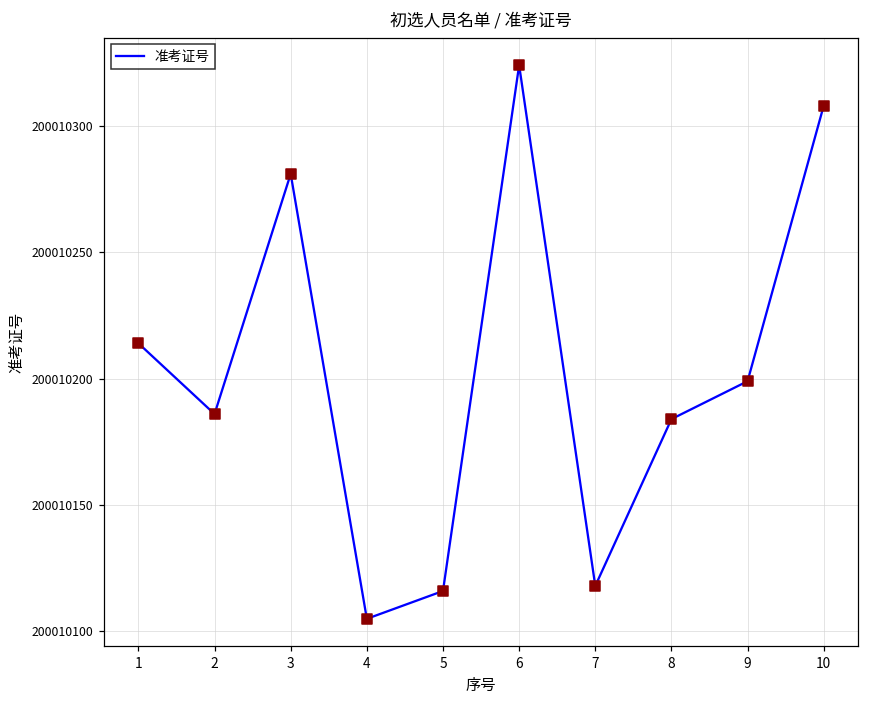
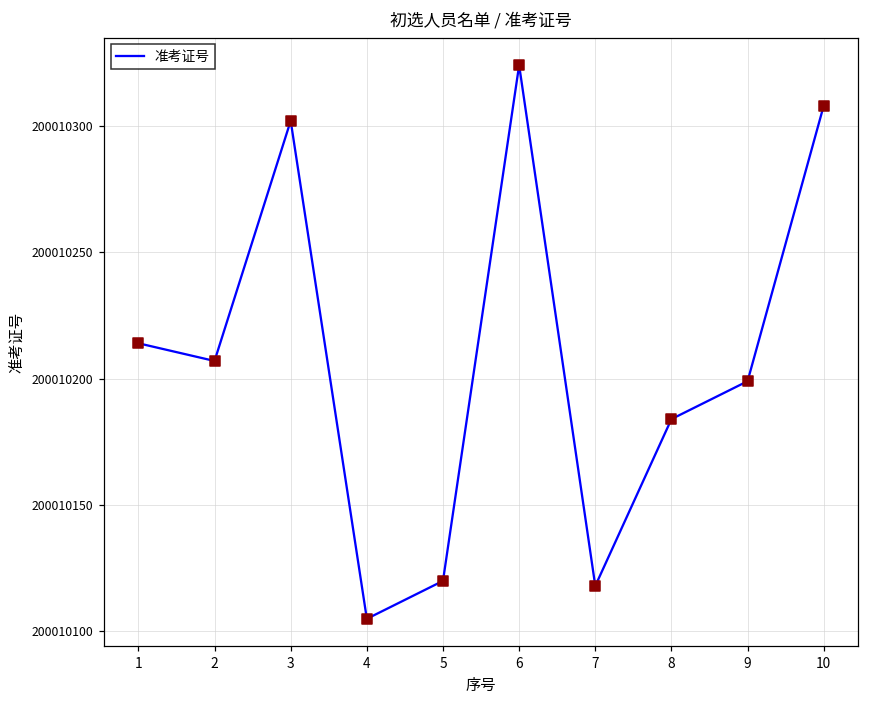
  {
    "1": 200010214,
-   "2": 200010186,
-   "3": 200010281,
+   "2": 200010207,
+   "3": 200010302,
    "4": 200010105,
-   "5": 200010116,
+   "5": 200010120,
    "6": 200010324,
    "7": 200010118,
    "8": 200010184,
    "9": 200010199,
    "10": 200010308
  }
